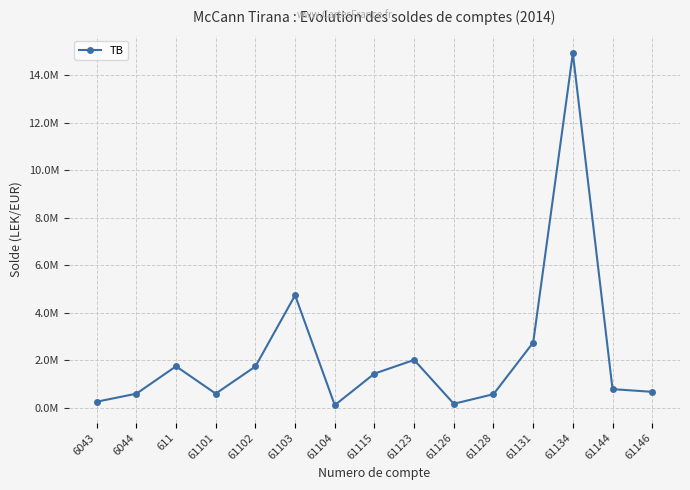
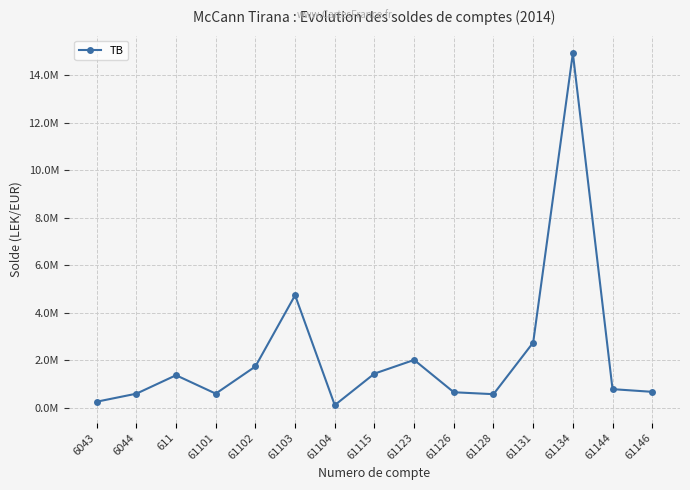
  {
    "6043": 300000,
    "6044": 600000,
-   "611": 1700000,
+   "611": 1400000,
    "61101": 600000,
    "61102": 1700000,
    "61103": 4700000,
    "61104": 100000,
    "61115": 1400000,
    "61123": 2000000,
-   "61126": 200000,
+   "61126": 600000,
    "61128": 600000,
    "61131": 2700000,
    "61134": 14900000,
    "61144": 800000,
    "61146": 700000
  }
